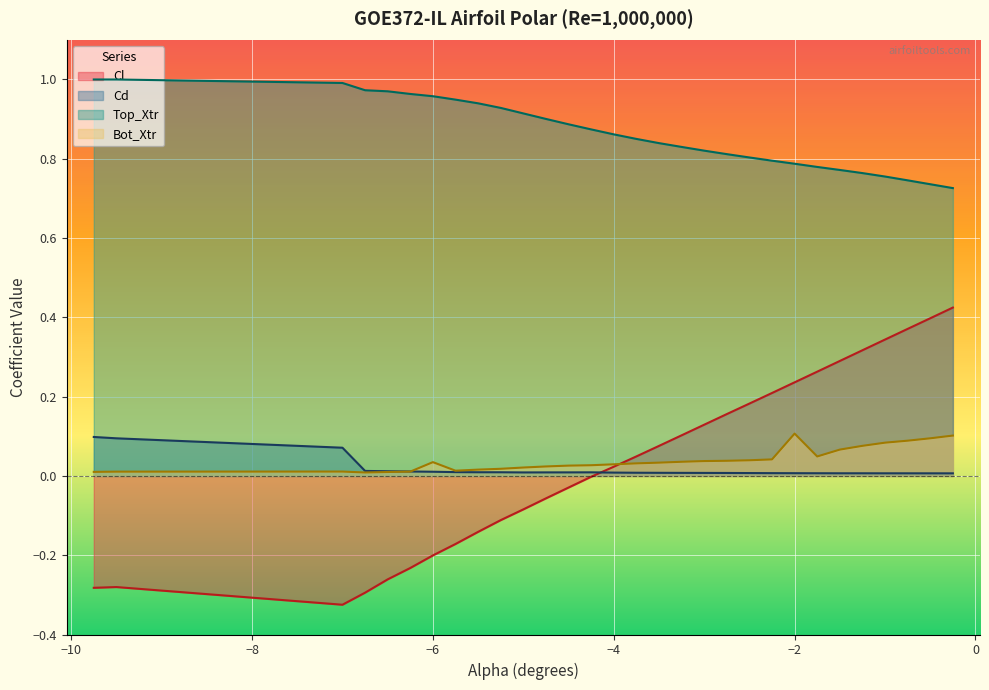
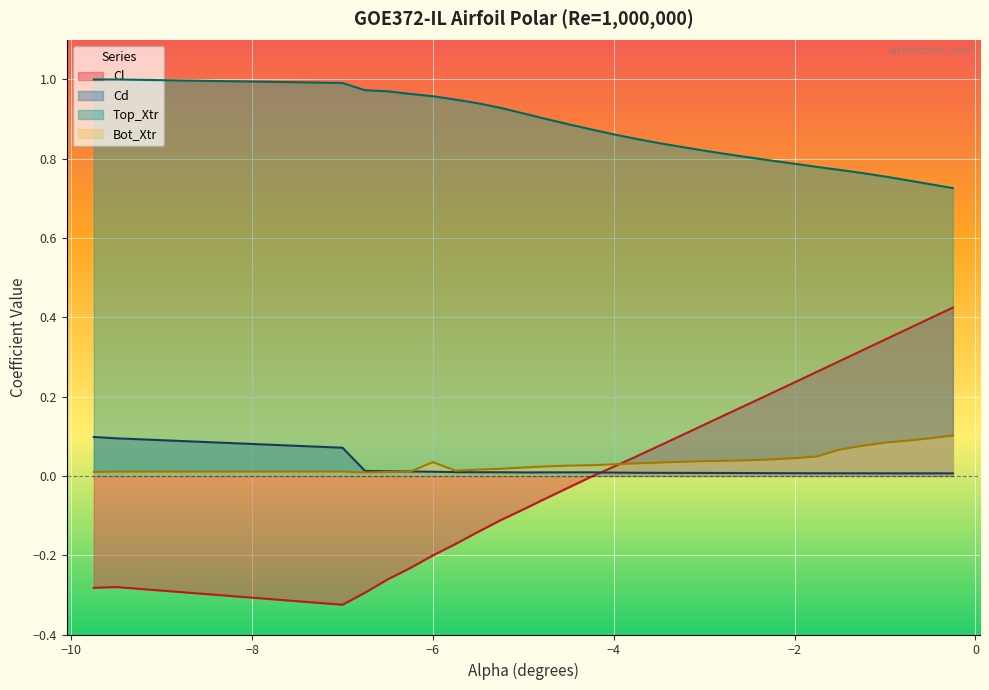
  {
    "Bot_Xtr": {
      "−6": 0.03,
-     "−2": 0.11
+     "−2": 0.04
    }
  }
